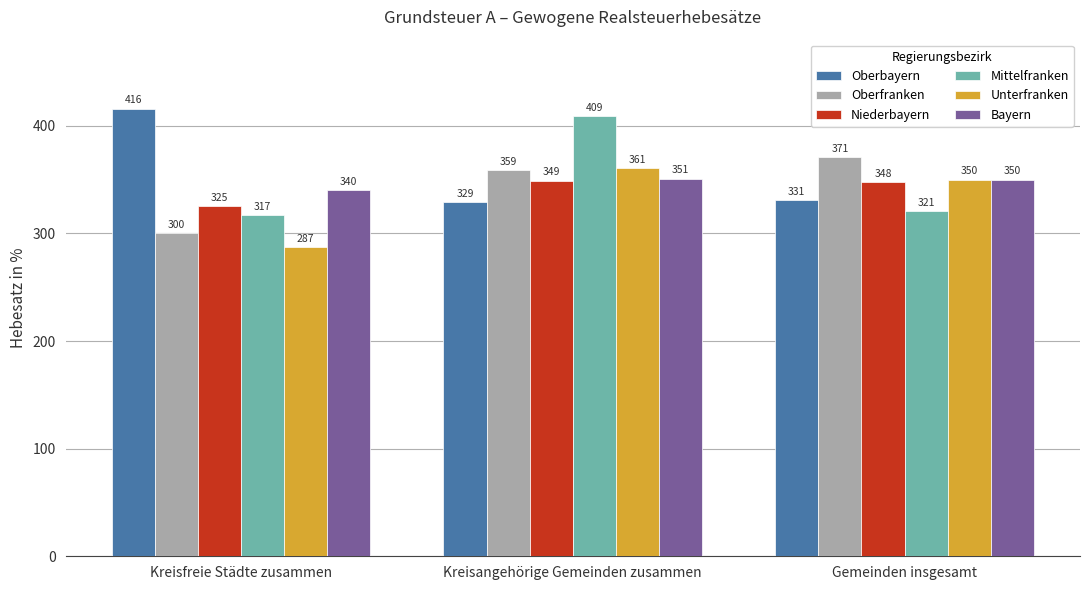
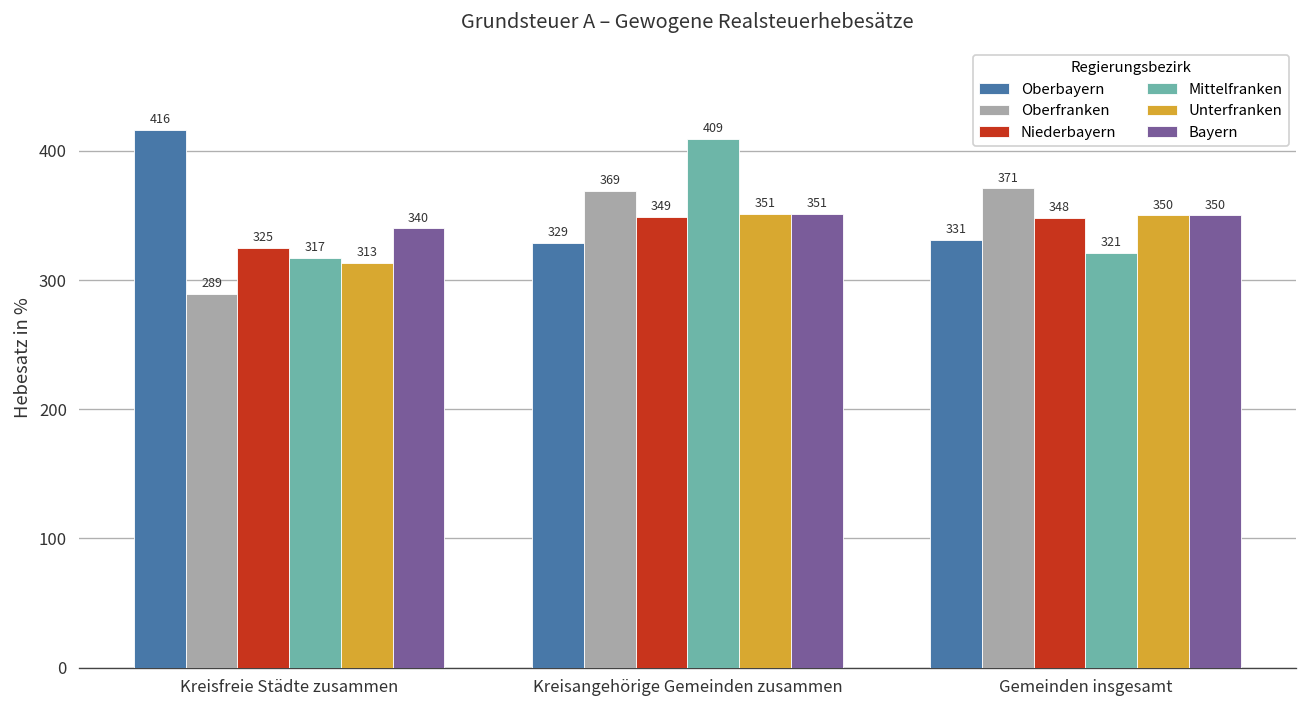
  {
    "Oberfranken": {
-     "Kreisfreie Städte zusammen": 300,
-     "Kreisangehörige Gemeinden zusammen": 359,
+     "Kreisfreie Städte zusammen": 289,
+     "Kreisangehörige Gemeinden zusammen": 369,
      "Gemeinden insgesamt": 371
    },
    "Niederbayern": {
      "Kreisfreie Städte zusammen": 325,
      "Kreisangehörige Gemeinden zusammen": 349,
      "Gemeinden insgesamt": 348
    },
    "Mittelfranken": {
      "Kreisfreie Städte zusammen": 317,
      "Kreisangehörige Gemeinden zusammen": 409,
      "Gemeinden insgesamt": 321
    },
    "Unterfranken": {
-     "Kreisfreie Städte zusammen": 287,
-     "Kreisangehörige Gemeinden zusammen": 361,
+     "Kreisfreie Städte zusammen": 313,
+     "Kreisangehörige Gemeinden zusammen": 351,
      "Gemeinden insgesamt": 350
    }
  }
